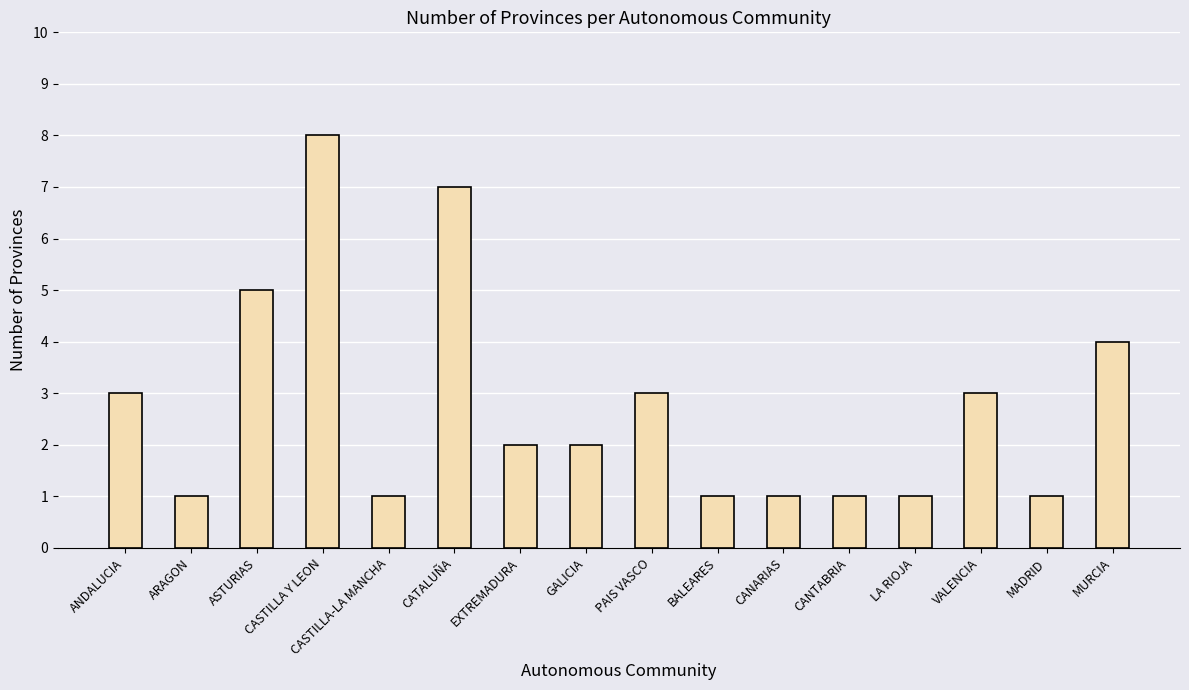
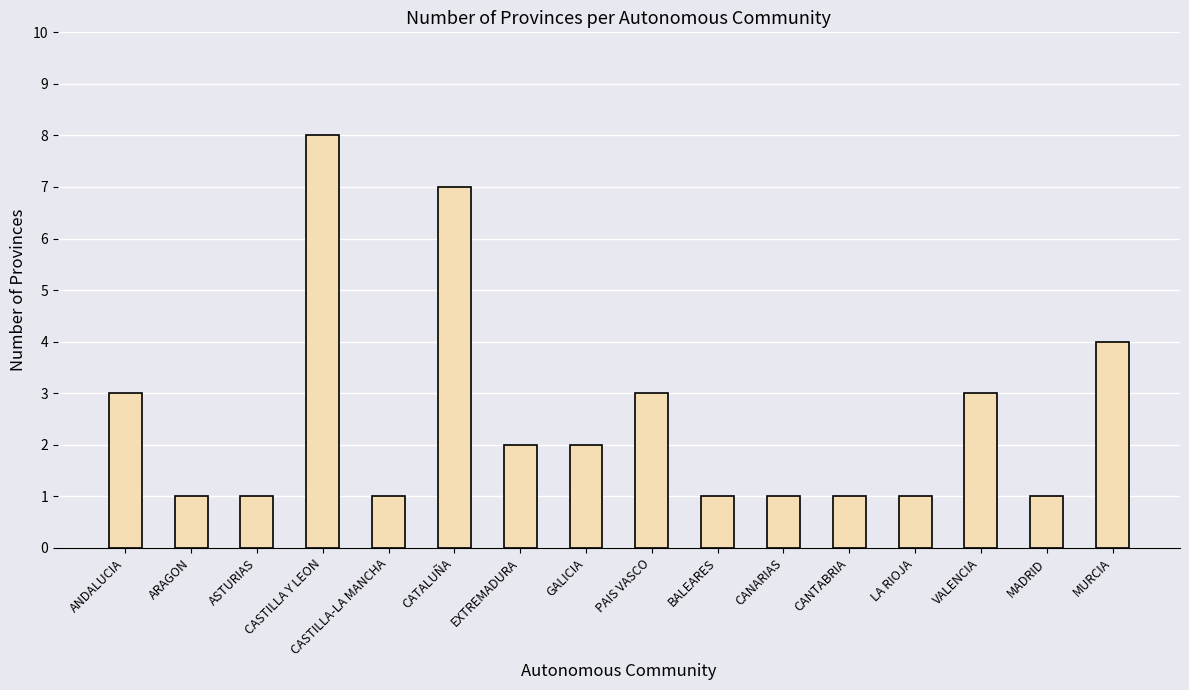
  {
    "ANDALUCIA": 3,
    "ARAGON": 1,
-   "ASTURIAS": 5,
+   "ASTURIAS": 1,
    "CASTILLA Y LEON": 8,
    "CASTILLA-LA MANCHA": 1,
    "CATALUÑA": 7,
    "EXTREMADURA": 2,
    "GALICIA": 2,
    "PAIS VASCO": 3,
    "BALEARES": 1,
    "CANARIAS": 1,
    "CANTABRIA": 1,
    "LA RIOJA": 1,
    "VALENCIA": 3,
    "MADRID": 1,
    "MURCIA": 4
  }
